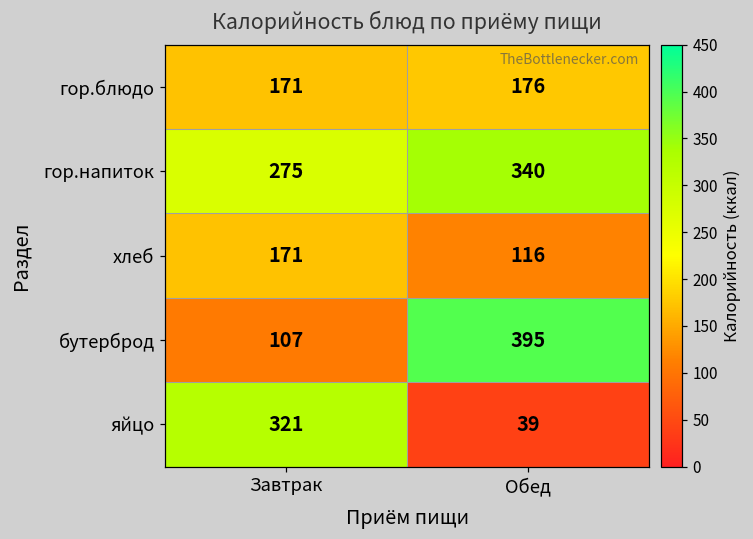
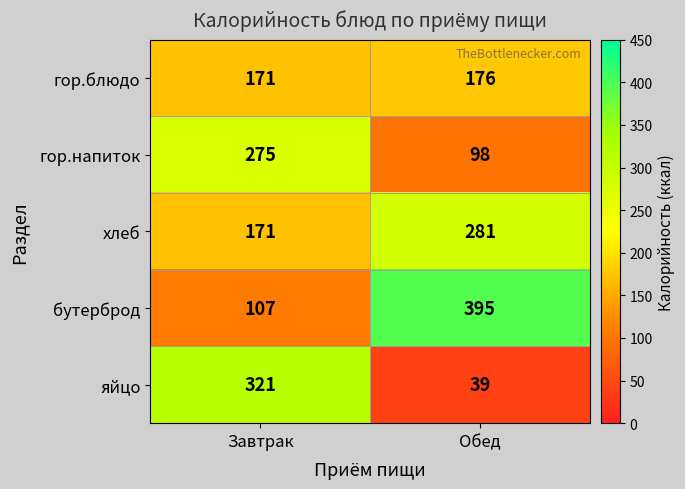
  {
    "гор.блюдо": {
      "Завтрак": 171
    },
    "гор.напиток": {
      "Завтрак": 275,
-     "Обед": 340
+     "Обед": 98
    },
    "хлеб": {
      "Завтрак": 171,
-     "Обед": 116
+     "Обед": 281
    },
    "бутерброд": {
      "Завтрак": 107,
      "Обед": 395
    },
    "яйцо": {
      "Завтрак": 321,
      "Обед": 39
    }
  }
